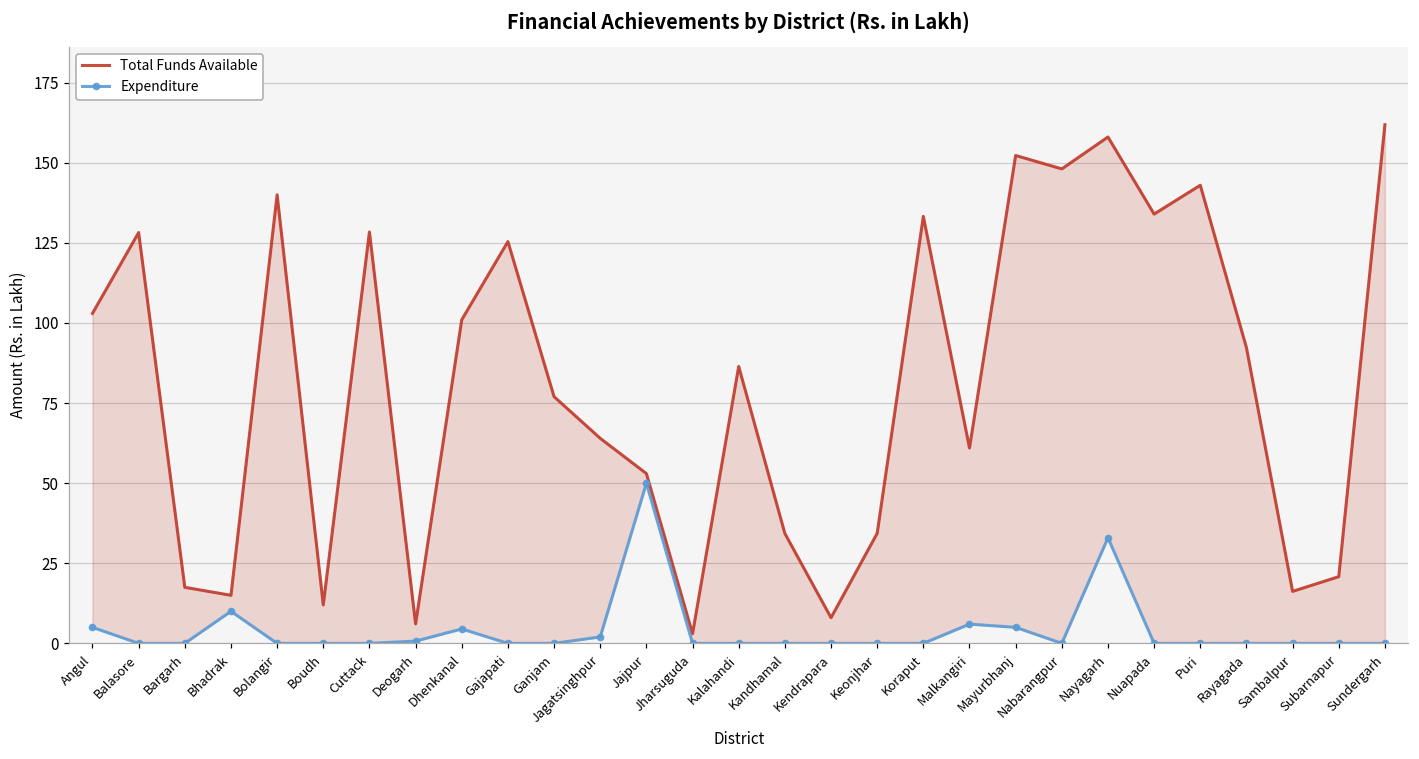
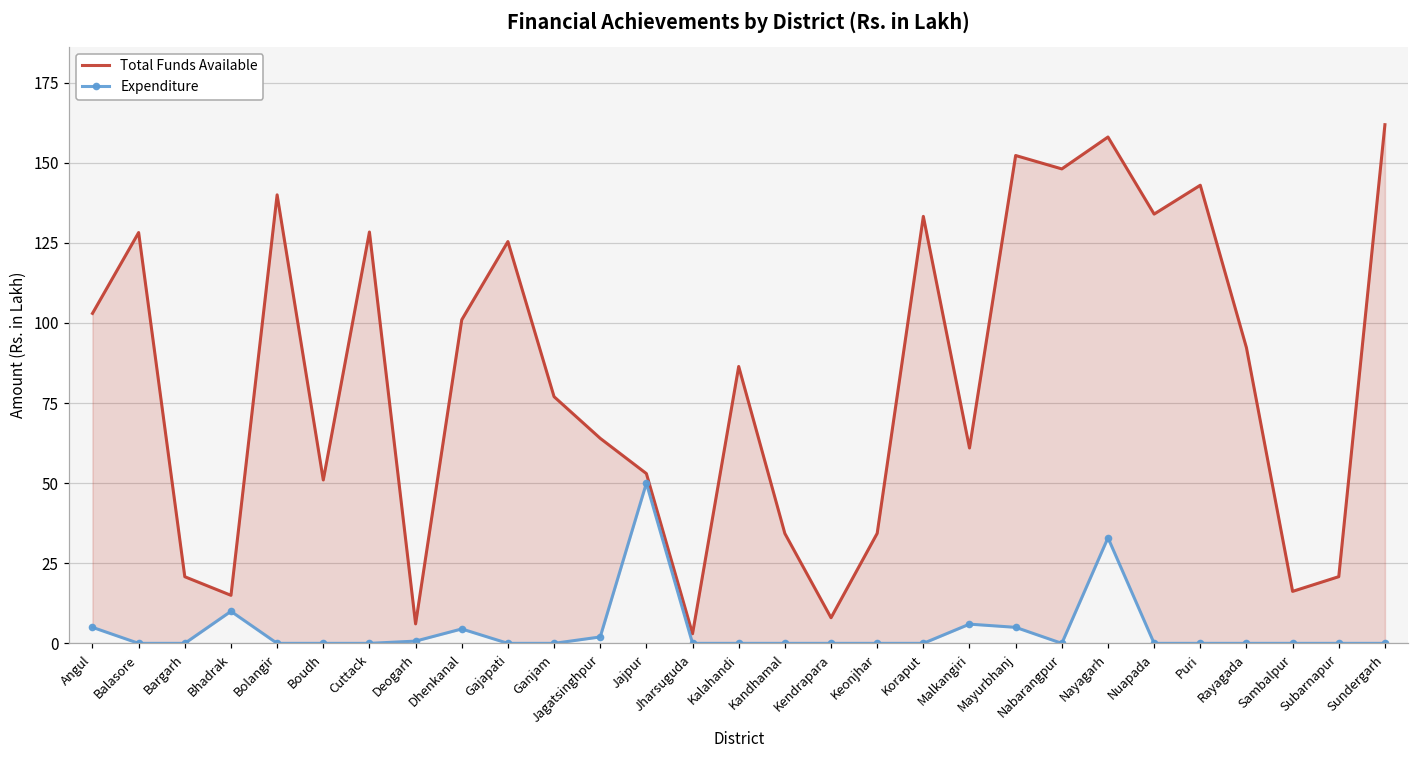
  {
    "Total Funds Available": {
      "Angul": 103,
      "Balasore": 128,
-     "Bargarh": 18,
+     "Bargarh": 21,
      "Bhadrak": 15,
      "Bolangir": 140,
-     "Boudh": 12,
+     "Boudh": 51,
      "Cuttack": 128,
      "Deogarh": 6,
      "Dhenkanal": 101,
      "Gajapati": 125,
      "Ganjam": 77,
      "Jagatsinghpur": 64,
      "Jajpur": 53,
      "Jharsuguda": 3,
      "Kalahandi": 86,
      "Kandhamal": 34,
      "Kendrapara": 8,
      "Keonjhar": 34,
      "Koraput": 133,
      "Malkangiri": 61,
      "Mayurbhanj": 152,
      "Nabarangpur": 148,
      "Nayagarh": 158,
      "Nuapada": 134,
      "Puri": 143,
      "Rayagada": 92,
      "Sambalpur": 16,
      "Subarnapur": 21,
      "Sundergarh": 162
    },
    "Expenditure": {
      "Angul": 5,
      "Balasore": 0,
      "Bargarh": 0,
      "Bhadrak": 10,
      "Bolangir": 0,
      "Boudh": 0,
      "Cuttack": 0,
      "Deogarh": 1,
      "Dhenkanal": 5,
      "Gajapati": 0,
      "Ganjam": 0,
      "Jagatsinghpur": 2,
      "Jajpur": 50,
      "Jharsuguda": 0,
      "Kalahandi": 0,
      "Kandhamal": 0,
      "Kendrapara": 0,
      "Keonjhar": 0,
      "Koraput": 0,
      "Malkangiri": 6,
      "Mayurbhanj": 5,
      "Nabarangpur": 0,
      "Nayagarh": 33,
      "Nuapada": 0,
      "Puri": 0,
      "Rayagada": 0,
      "Sambalpur": 0,
      "Subarnapur": 0,
      "Sundergarh": 0
    }
  }
